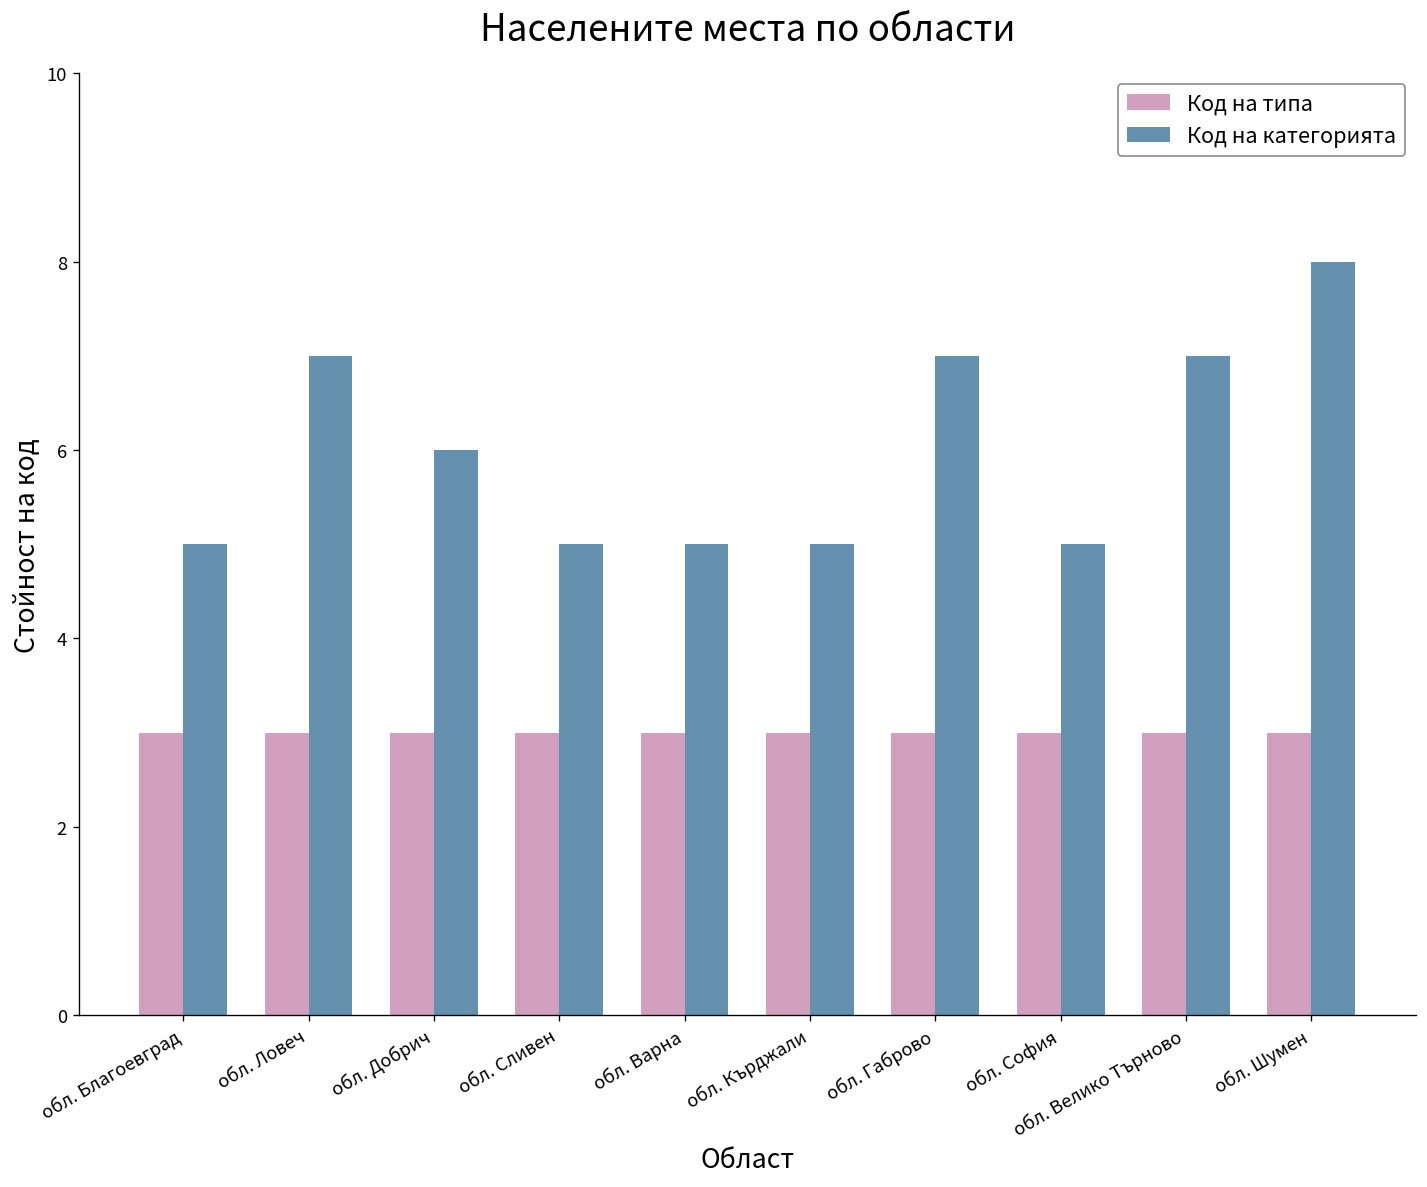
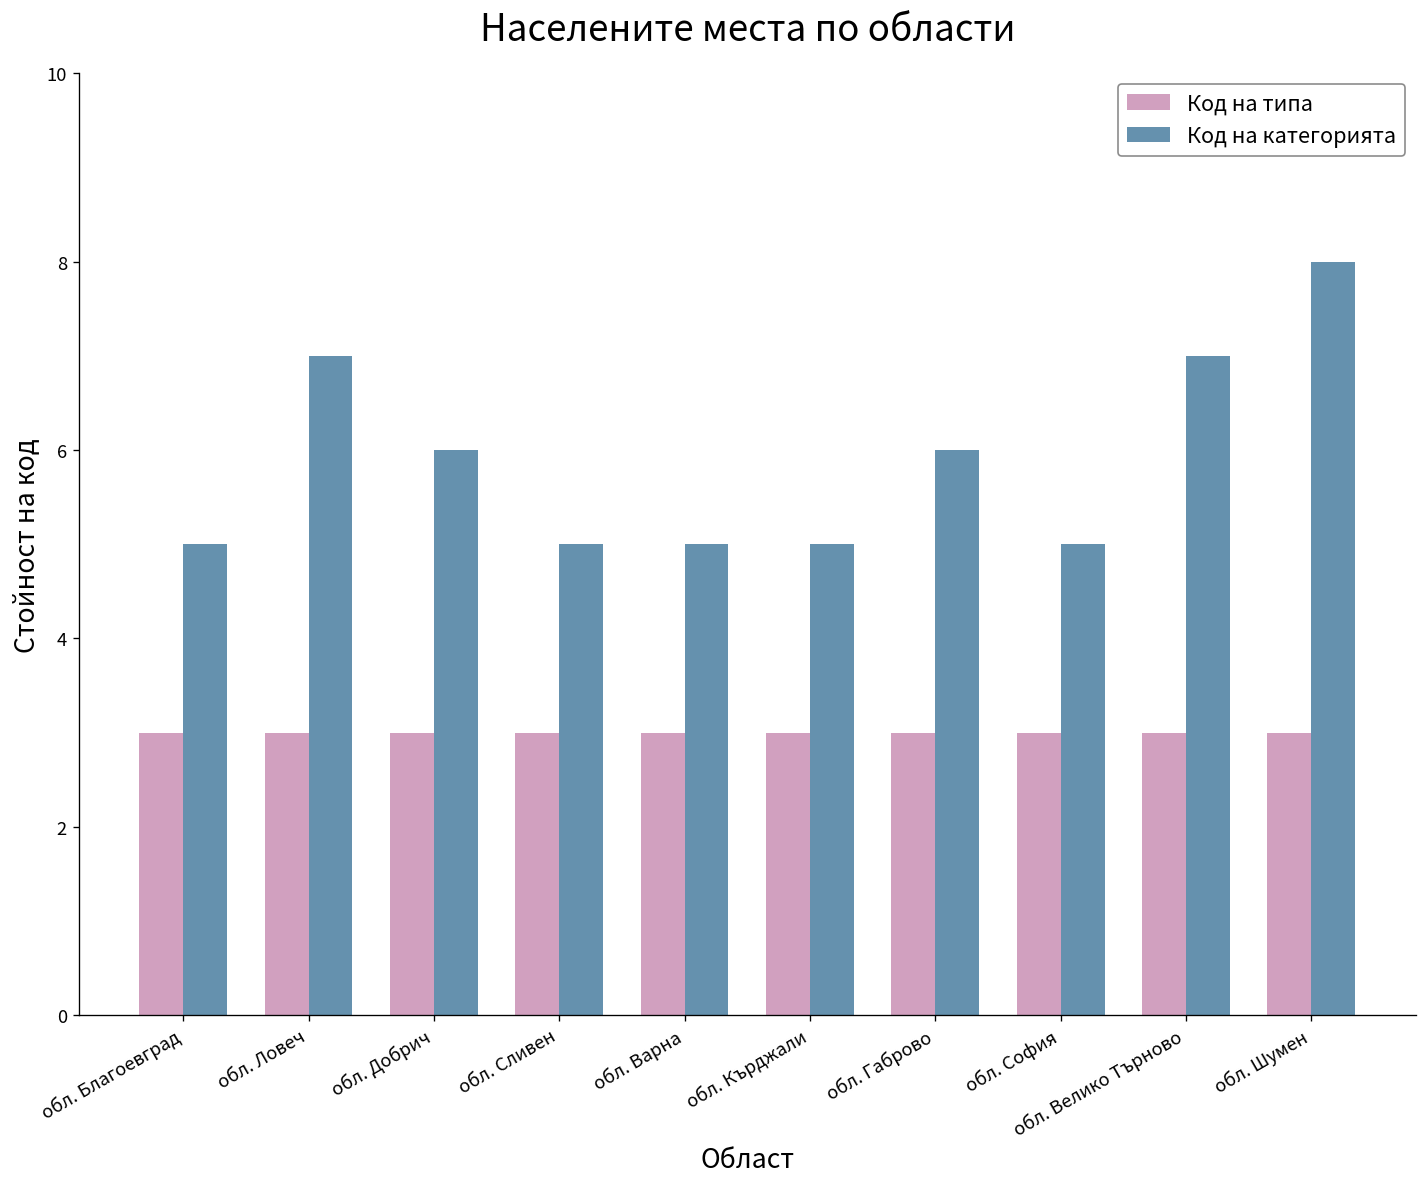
  {
    "Код на типа": {
      "обл. Благоевград": 3,
      "обл. Ловеч": 3,
      "обл. Добрич": 3,
      "обл. Сливен": 3,
      "обл. Варна": 3,
      "обл. Кърджали": 3,
      "обл. Габрово": 3,
      "обл. София": 3,
      "обл. Велико Търново": 3,
      "обл. Шумен": 3
    },
    "Код на категорията": {
      "обл. Благоевград": 5,
      "обл. Ловеч": 7,
      "обл. Добрич": 6,
      "обл. Сливен": 5,
      "обл. Варна": 5,
      "обл. Кърджали": 5,
-     "обл. Габрово": 7,
+     "обл. Габрово": 6,
      "обл. София": 5,
      "обл. Велико Търново": 7,
      "обл. Шумен": 8
    }
  }
